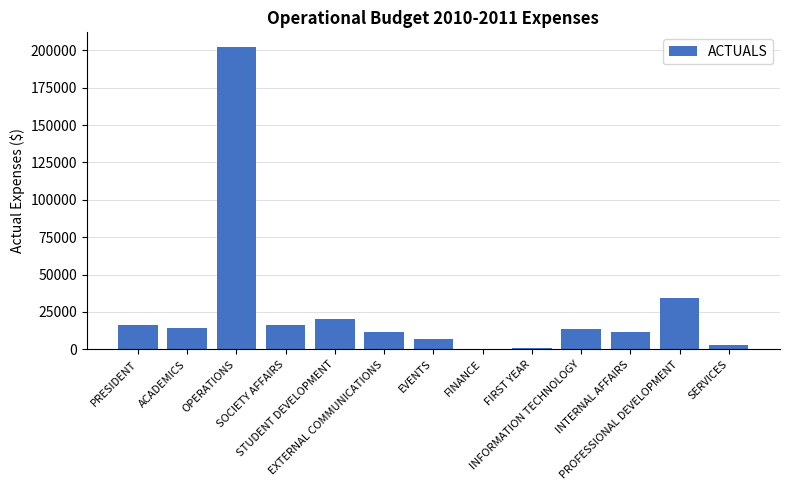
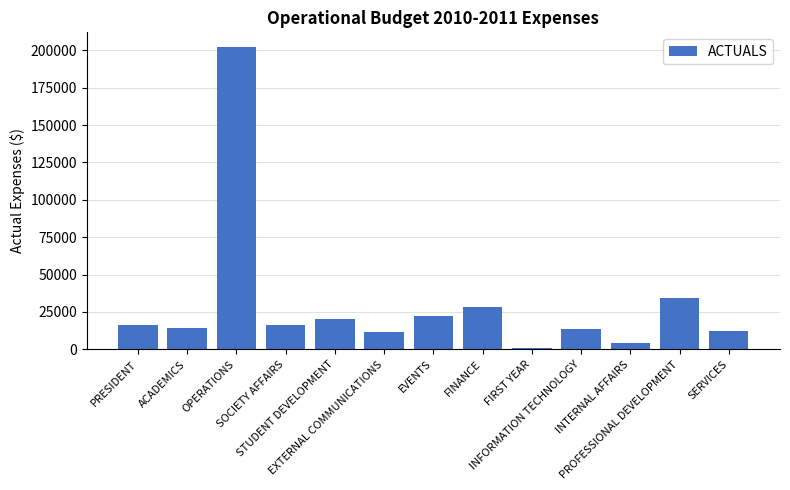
  {
    "PRESIDENT": 16000,
    "ACADEMICS": 14000,
    "OPERATIONS": 202000,
    "SOCIETY AFFAIRS": 16000,
    "STUDENT DEVELOPMENT": 20000,
    "EXTERNAL COMMUNICATIONS": 11000,
-   "EVENTS": 7000,
-   "FINANCE": 0,
+   "EVENTS": 23000,
+   "FINANCE": 28000,
    "INFORMATION TECHNOLOGY": 13000,
-   "INTERNAL AFFAIRS": 11000,
+   "INTERNAL AFFAIRS": 5000,
    "PROFESSIONAL DEVELOPMENT": 34000,
-   "SERVICES": 3000
+   "SERVICES": 12000
  }
